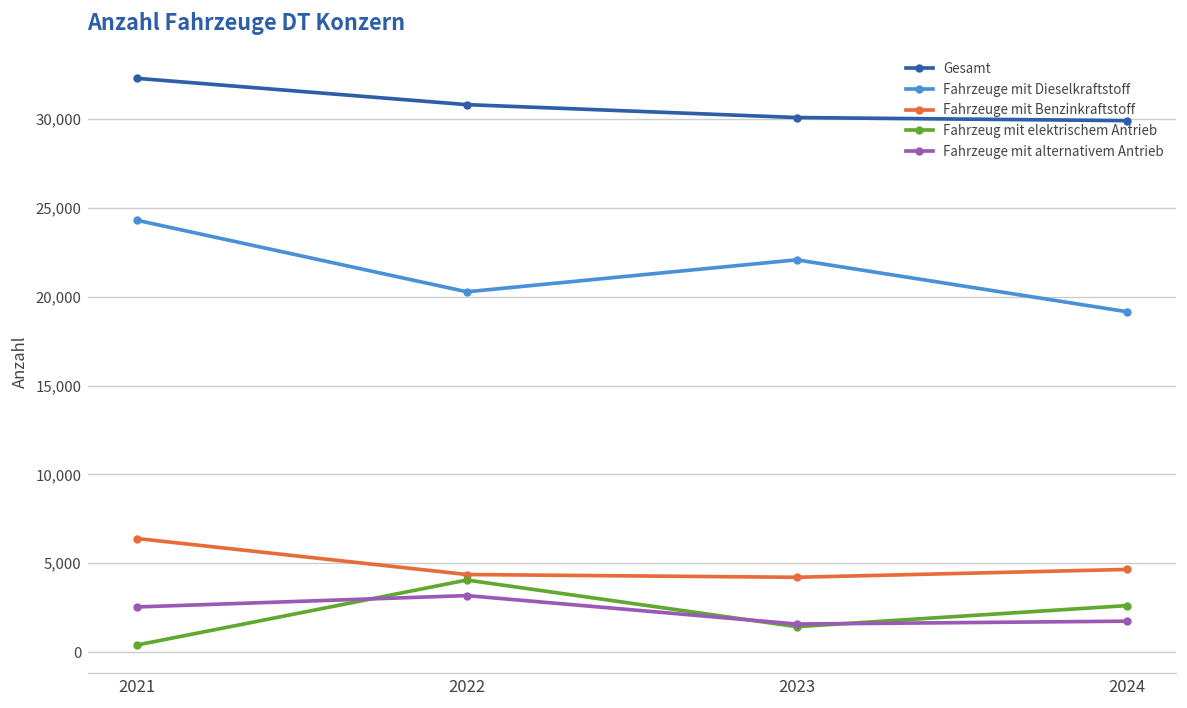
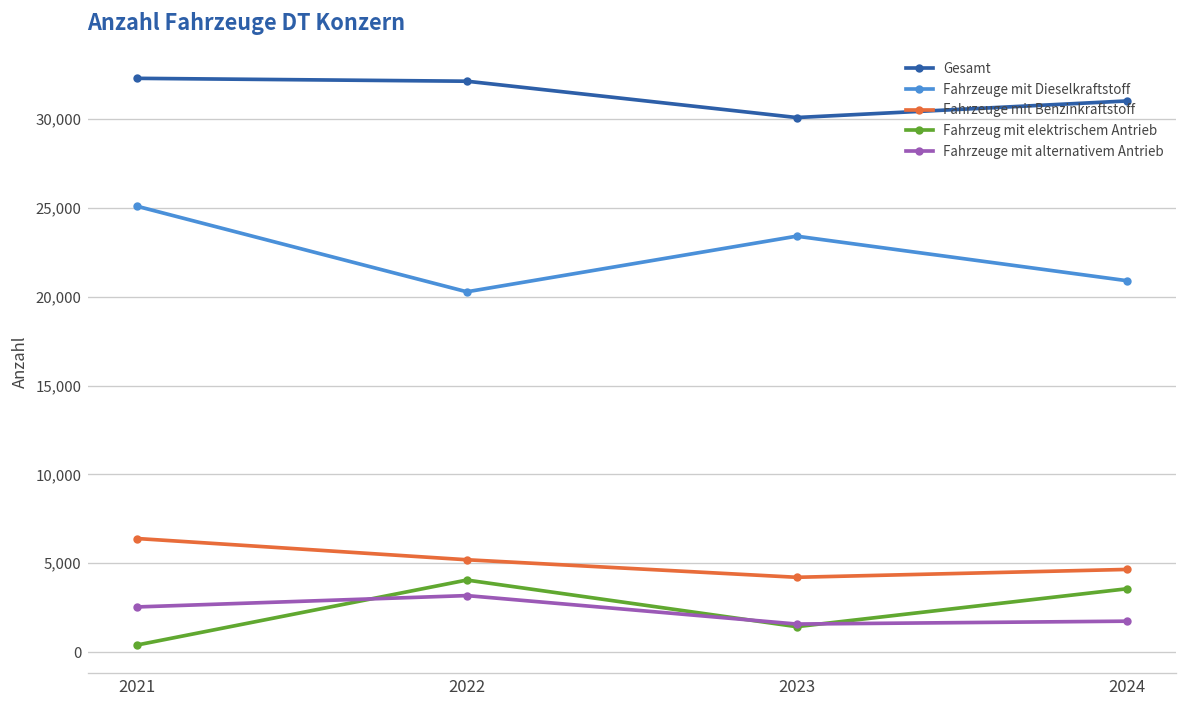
  {
    "Gesamt": {
      "2021": "32,300",
-     "2022": "30,800",
+     "2022": "32,100",
      "2023": "30,100",
-     "2024": "29,900"
+     "2024": "31,000"
    },
    "Fahrzeuge mit Dieselkraftstoff": {
-     "2021": "24,300",
+     "2021": "25,100",
      "2022": "20,300",
-     "2023": "22,100",
-     "2024": "19,200"
+     "2023": "23,400",
+     "2024": "20,900"
    },
    "Fahrzeuge mit Benzinkraftstoff": {
      "2021": "6,400",
-     "2022": "4,400",
+     "2022": "5,200",
      "2023": "4,200",
      "2024": "4,700"
    },
    "Fahrzeug mit elektrischem Antrieb": {
      "2021": "400",
      "2022": "4,100",
-     "2024": "2,600"
+     "2024": "3,600"
    },
    "Fahrzeuge mit alternativem Antrieb": {
      "2021": "2,500",
      "2022": "3,200",
      "2024": "1,700"
    }
  }
